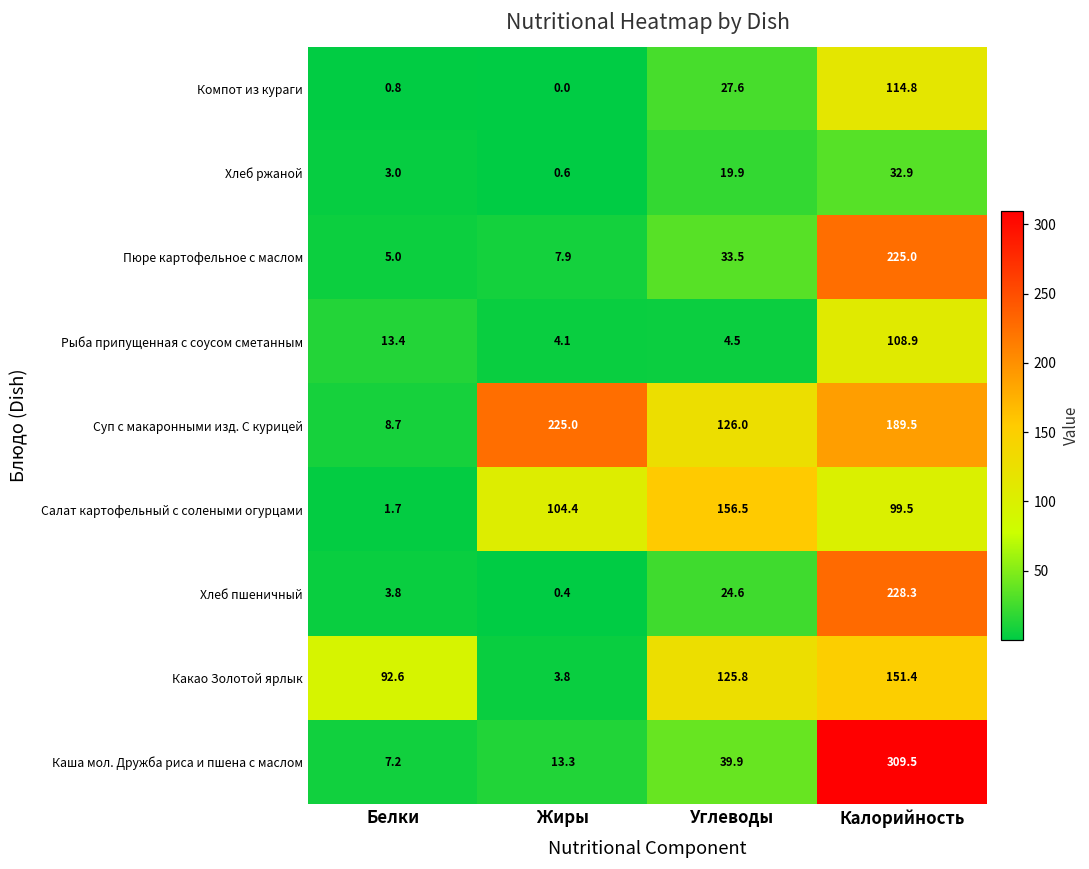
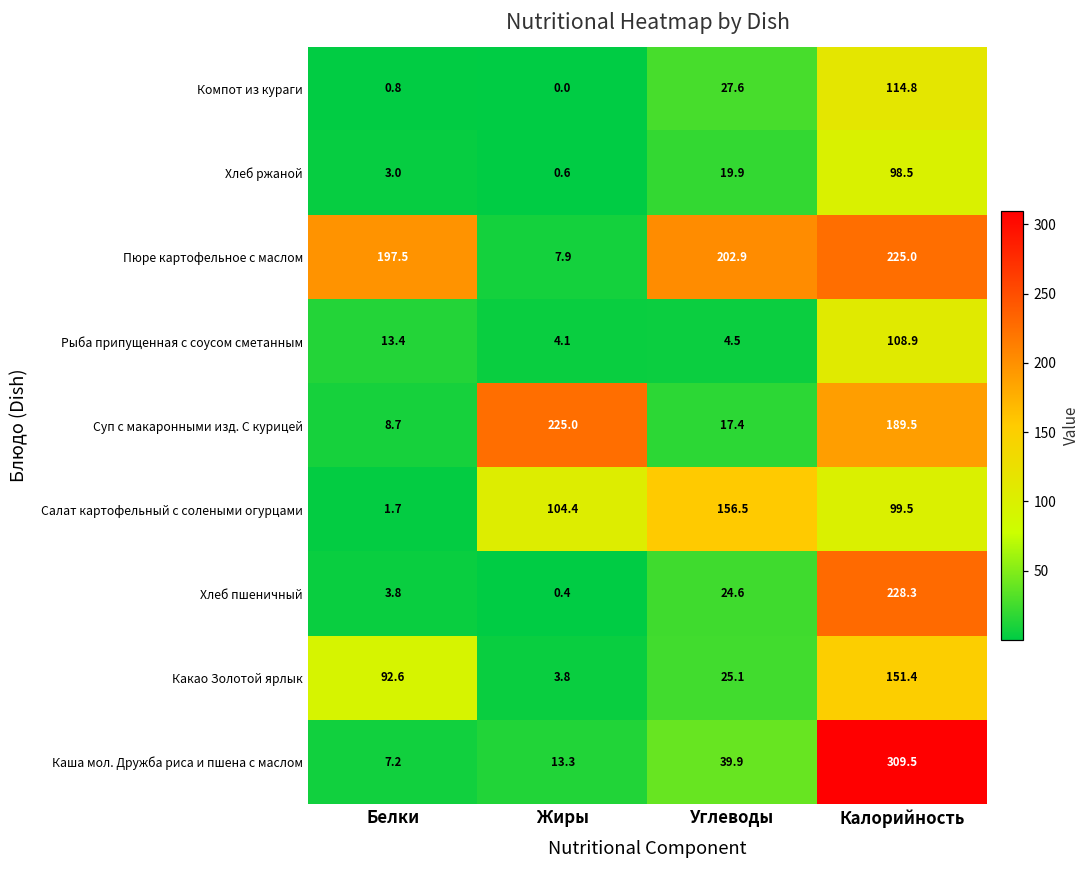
  {
    "Компот из кураги": {
      "Белки": 0.8,
      "Жиры": 0.0,
      "Углеводы": 27.6,
      "Калорийность": 114.8
    },
    "Хлеб ржаной": {
      "Белки": 3.0,
      "Жиры": 0.6,
      "Углеводы": 19.9,
-     "Калорийность": 32.9
+     "Калорийность": 98.5
    },
    "Пюре картофельное с маслом": {
-     "Белки": 5.0,
+     "Белки": 197.5,
      "Жиры": 7.9,
-     "Углеводы": 33.5,
+     "Углеводы": 202.9,
      "Калорийность": 225.0
    },
    "Рыба припущенная с соусом сметанным": {
      "Белки": 13.4,
      "Жиры": 4.1,
      "Углеводы": 4.5,
      "Калорийность": 108.9
    },
    "Суп с макаронными изд. С курицей": {
      "Белки": 8.7,
      "Жиры": 225.0,
-     "Углеводы": 126.0,
+     "Углеводы": 17.4,
      "Калорийность": 189.5
    },
    "Салат картофельный с солеными огурцами": {
      "Белки": 1.7,
      "Жиры": 104.4,
      "Углеводы": 156.5,
      "Калорийность": 99.5
    },
    "Хлеб пшеничный": {
      "Белки": 3.8,
      "Жиры": 0.4,
      "Углеводы": 24.6,
      "Калорийность": 228.3
    },
    "Какао Золотой ярлык": {
      "Белки": 92.6,
      "Жиры": 3.8,
-     "Углеводы": 125.8,
+     "Углеводы": 25.1,
      "Калорийность": 151.4
    },
    "Каша мол. Дружба риса и пшена с маслом": {
      "Белки": 7.2,
      "Жиры": 13.3,
      "Углеводы": 39.9,
      "Калорийность": 309.5
    }
  }
